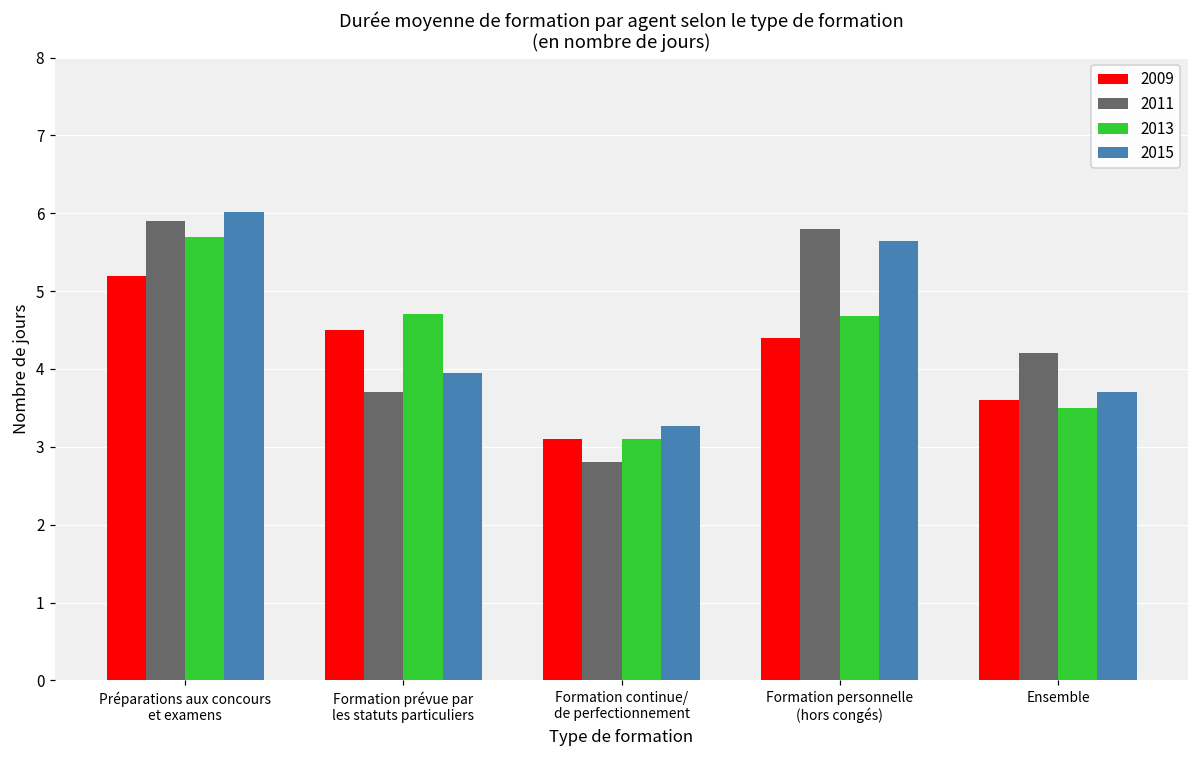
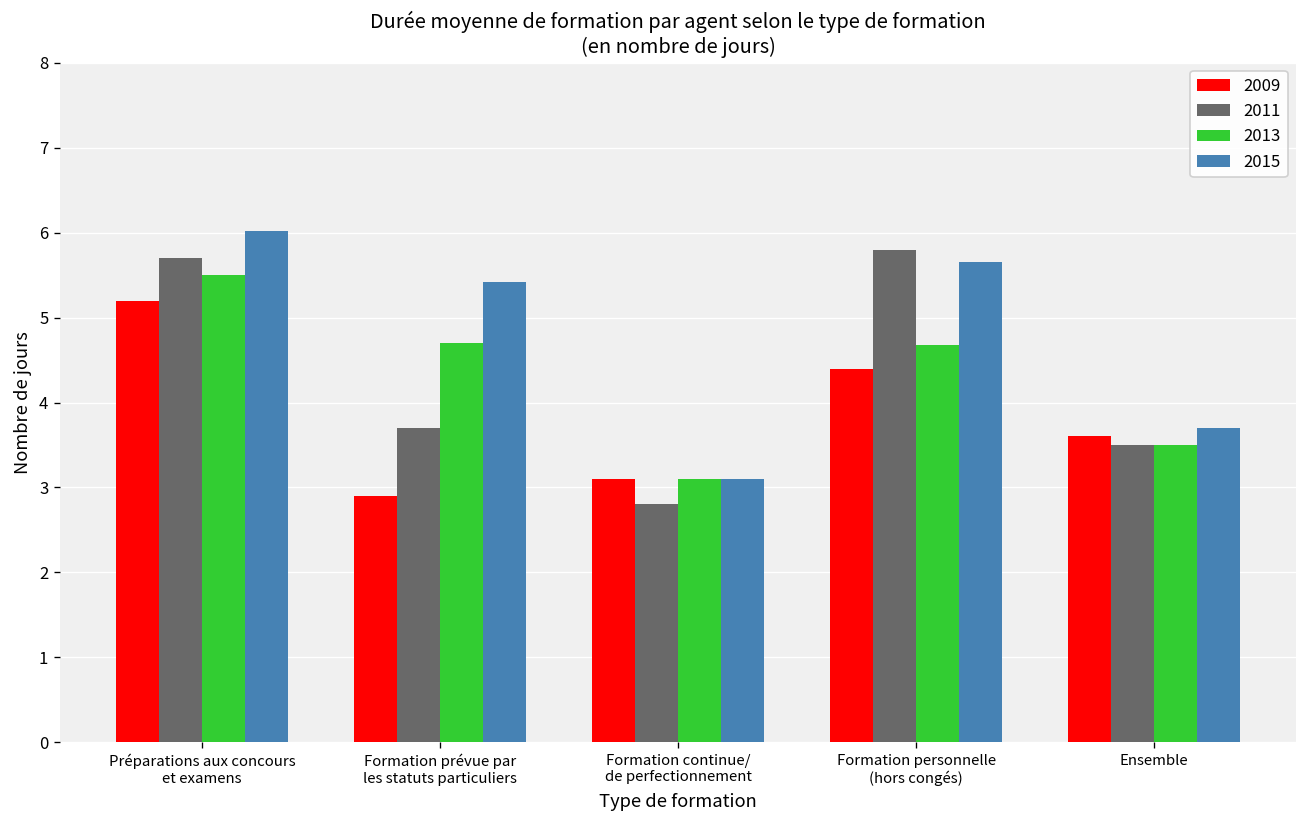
  {
    "2009": {
      "Préparations aux concours et examens": 5.2,
-     "Formation prévue par les statuts particuliers": 4.5,
+     "Formation prévue par les statuts particuliers": 2.9,
      "Formation continue/ de perfectionnement": 3.1,
      "Formation personnelle (hors congés)": 4.4,
      "Ensemble": 3.6
    },
    "2011": {
-     "Préparations aux concours et examens": 5.9,
+     "Préparations aux concours et examens": 5.7,
      "Formation prévue par les statuts particuliers": 3.7,
      "Formation continue/ de perfectionnement": 2.8,
      "Formation personnelle (hors congés)": 5.8,
-     "Ensemble": 4.2
+     "Ensemble": 3.5
    },
    "2013": {
-     "Préparations aux concours et examens": 5.7,
+     "Préparations aux concours et examens": 5.5,
      "Formation prévue par les statuts particuliers": 4.7,
      "Formation continue/ de perfectionnement": 3.1,
      "Formation personnelle (hors congés)": 4.7,
      "Ensemble": 3.5
    },
    "2015": {
      "Préparations aux concours et examens": 6.0,
-     "Formation prévue par les statuts particuliers": 3.9,
-     "Formation continue/ de perfectionnement": 3.3,
+     "Formation prévue par les statuts particuliers": 5.4,
+     "Formation continue/ de perfectionnement": 3.1,
      "Formation personnelle (hors congés)": 5.6,
      "Ensemble": 3.7
    }
  }
